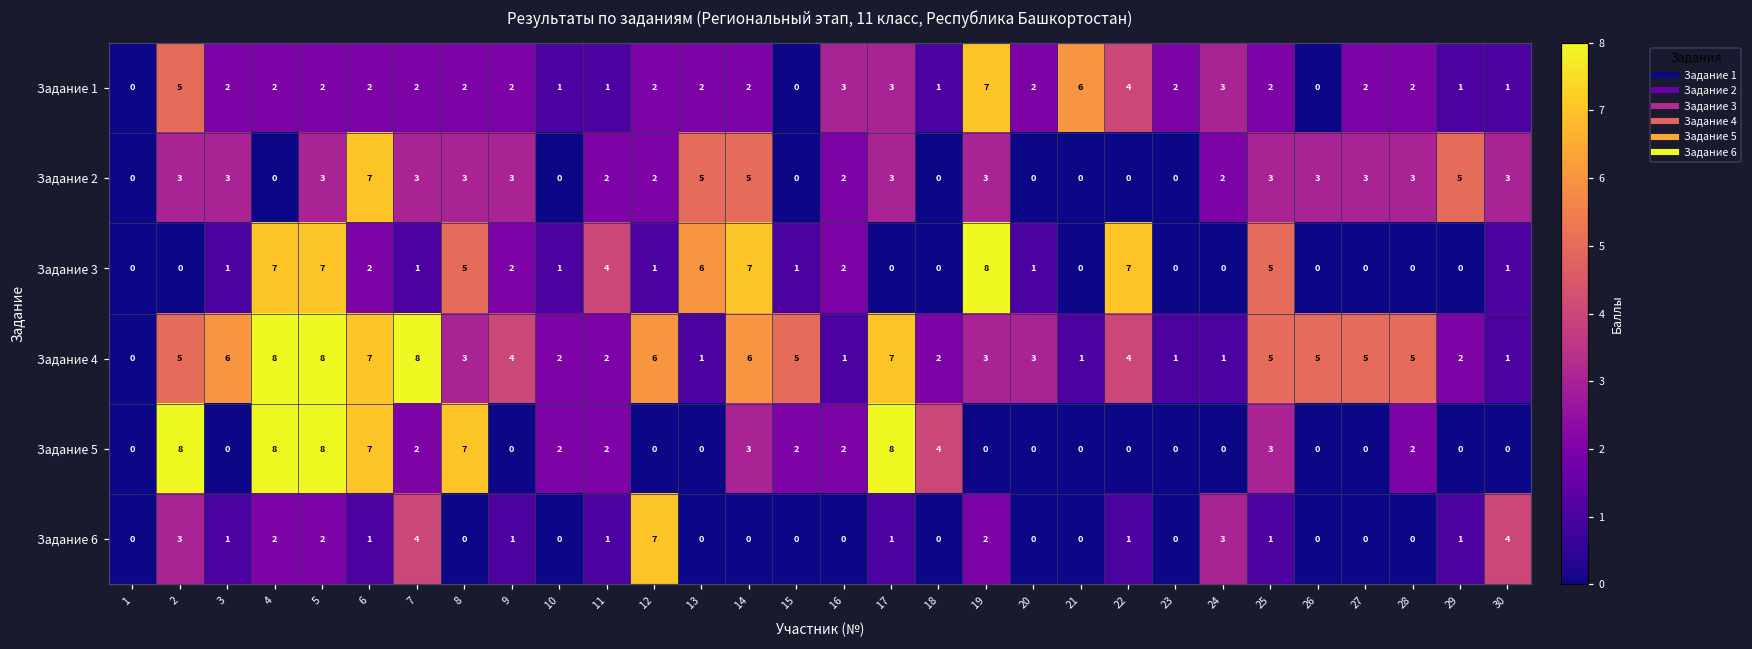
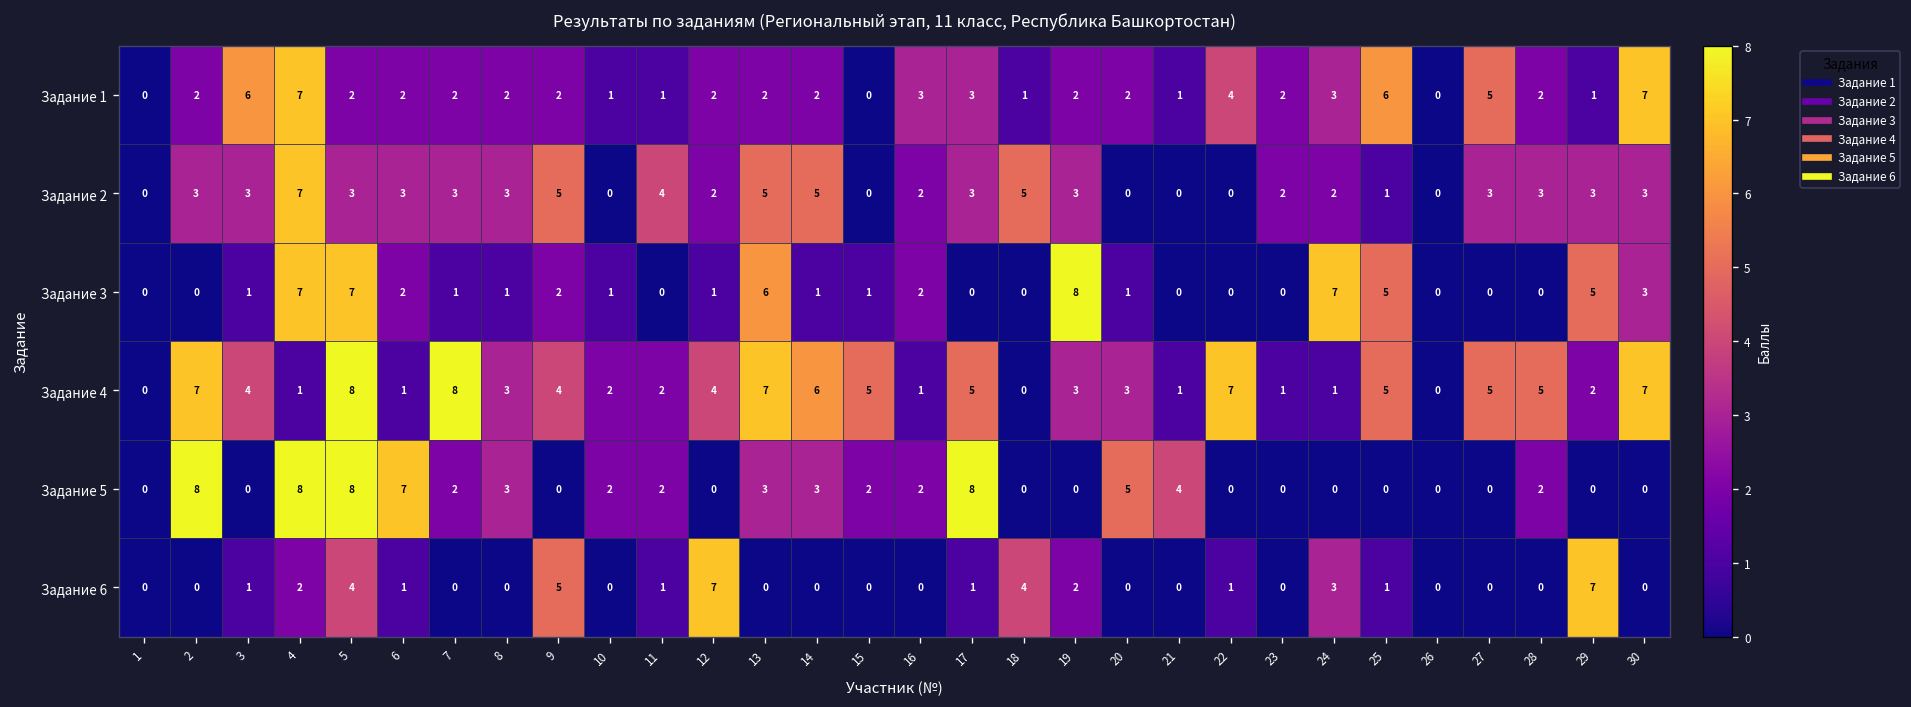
  {
    "Задание 1": {
      "1": 0,
-     "2": 5,
-     "3": 2,
-     "4": 2,
+     "2": 2,
+     "3": 6,
+     "4": 7,
      "5": 2,
      "6": 2,
      "7": 2,
      "8": 2,
      "9": 2,
      "10": 1,
      "11": 1,
      "12": 2,
      "13": 2,
      "14": 2,
      "15": 0,
      "16": 3,
      "17": 3,
      "18": 1,
-     "19": 7,
+     "19": 2,
      "20": 2,
-     "21": 6,
+     "21": 1,
      "22": 4,
      "23": 2,
      "24": 3,
-     "25": 2,
+     "25": 6,
      "26": 0,
-     "27": 2,
+     "27": 5,
      "28": 2,
      "29": 1,
-     "30": 1
+     "30": 7
    },
    "Задание 2": {
      "1": 0,
      "2": 3,
      "3": 3,
-     "4": 0,
+     "4": 7,
      "5": 3,
-     "6": 7,
+     "6": 3,
      "7": 3,
      "8": 3,
-     "9": 3,
+     "9": 5,
      "10": 0,
-     "11": 2,
+     "11": 4,
      "12": 2,
      "13": 5,
      "14": 5,
      "15": 0,
      "16": 2,
      "17": 3,
-     "18": 0,
+     "18": 5,
      "19": 3,
      "20": 0,
      "21": 0,
      "22": 0,
-     "23": 0,
+     "23": 2,
      "24": 2,
-     "25": 3,
-     "26": 3,
+     "25": 1,
+     "26": 0,
      "27": 3,
      "28": 3,
-     "29": 5,
+     "29": 3,
      "30": 3
    },
    "Задание 3": {
      "1": 0,
      "2": 0,
      "3": 1,
      "4": 7,
      "5": 7,
      "6": 2,
      "7": 1,
-     "8": 5,
+     "8": 1,
      "9": 2,
      "10": 1,
-     "11": 4,
+     "11": 0,
      "12": 1,
      "13": 6,
-     "14": 7,
+     "14": 1,
      "15": 1,
      "16": 2,
      "17": 0,
      "18": 0,
      "19": 8,
      "20": 1,
      "21": 0,
-     "22": 7,
+     "22": 0,
      "23": 0,
-     "24": 0,
+     "24": 7,
      "25": 5,
      "26": 0,
      "27": 0,
      "28": 0,
-     "29": 0,
-     "30": 1
+     "29": 5,
+     "30": 3
    },
    "Задание 4": {
      "1": 0,
-     "2": 5,
-     "3": 6,
-     "4": 8,
+     "2": 7,
+     "3": 4,
+     "4": 1,
      "5": 8,
-     "6": 7,
+     "6": 1,
      "7": 8,
      "8": 3,
      "9": 4,
      "10": 2,
      "11": 2,
-     "12": 6,
-     "13": 1,
+     "12": 4,
+     "13": 7,
      "14": 6,
      "15": 5,
      "16": 1,
-     "17": 7,
-     "18": 2,
+     "17": 5,
+     "18": 0,
      "19": 3,
      "20": 3,
      "21": 1,
-     "22": 4,
+     "22": 7,
      "23": 1,
      "24": 1,
      "25": 5,
-     "26": 5,
+     "26": 0,
      "27": 5,
      "28": 5,
      "29": 2,
-     "30": 1
+     "30": 7
    },
    "Задание 5": {
      "1": 0,
      "2": 8,
      "3": 0,
      "4": 8,
      "5": 8,
      "6": 7,
      "7": 2,
-     "8": 7,
+     "8": 3,
      "9": 0,
      "10": 2,
      "11": 2,
      "12": 0,
-     "13": 0,
+     "13": 3,
      "14": 3,
      "15": 2,
      "16": 2,
      "17": 8,
-     "18": 4,
+     "18": 0,
      "19": 0,
-     "20": 0,
-     "21": 0,
+     "20": 5,
+     "21": 4,
      "22": 0,
      "23": 0,
      "24": 0,
-     "25": 3,
+     "25": 0,
      "26": 0,
      "27": 0,
      "28": 2,
      "29": 0,
      "30": 0
    },
    "Задание 6": {
      "1": 0,
-     "2": 3,
+     "2": 0,
      "3": 1,
      "4": 2,
-     "5": 2,
+     "5": 4,
      "6": 1,
-     "7": 4,
+     "7": 0,
      "8": 0,
-     "9": 1,
+     "9": 5,
      "10": 0,
      "11": 1,
      "12": 7,
      "13": 0,
      "14": 0,
      "15": 0,
      "16": 0,
      "17": 1,
-     "18": 0,
+     "18": 4,
      "19": 2,
      "20": 0,
      "21": 0,
      "22": 1,
      "23": 0,
      "24": 3,
      "25": 1,
      "26": 0,
      "27": 0,
      "28": 0,
-     "29": 1,
-     "30": 4
+     "29": 7,
+     "30": 0
    }
  }
